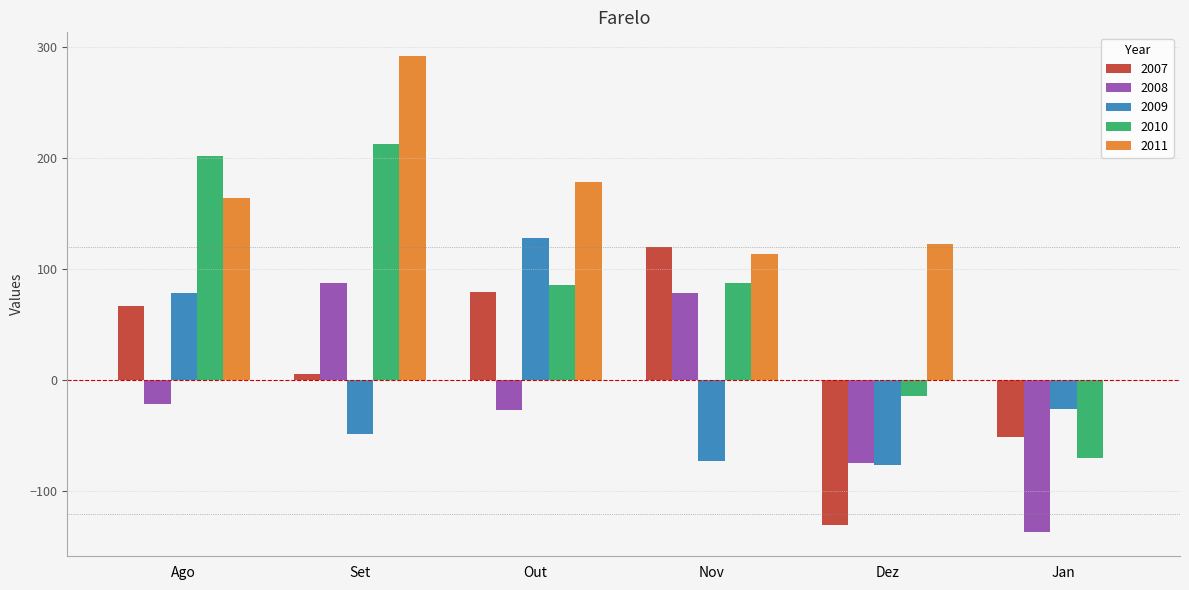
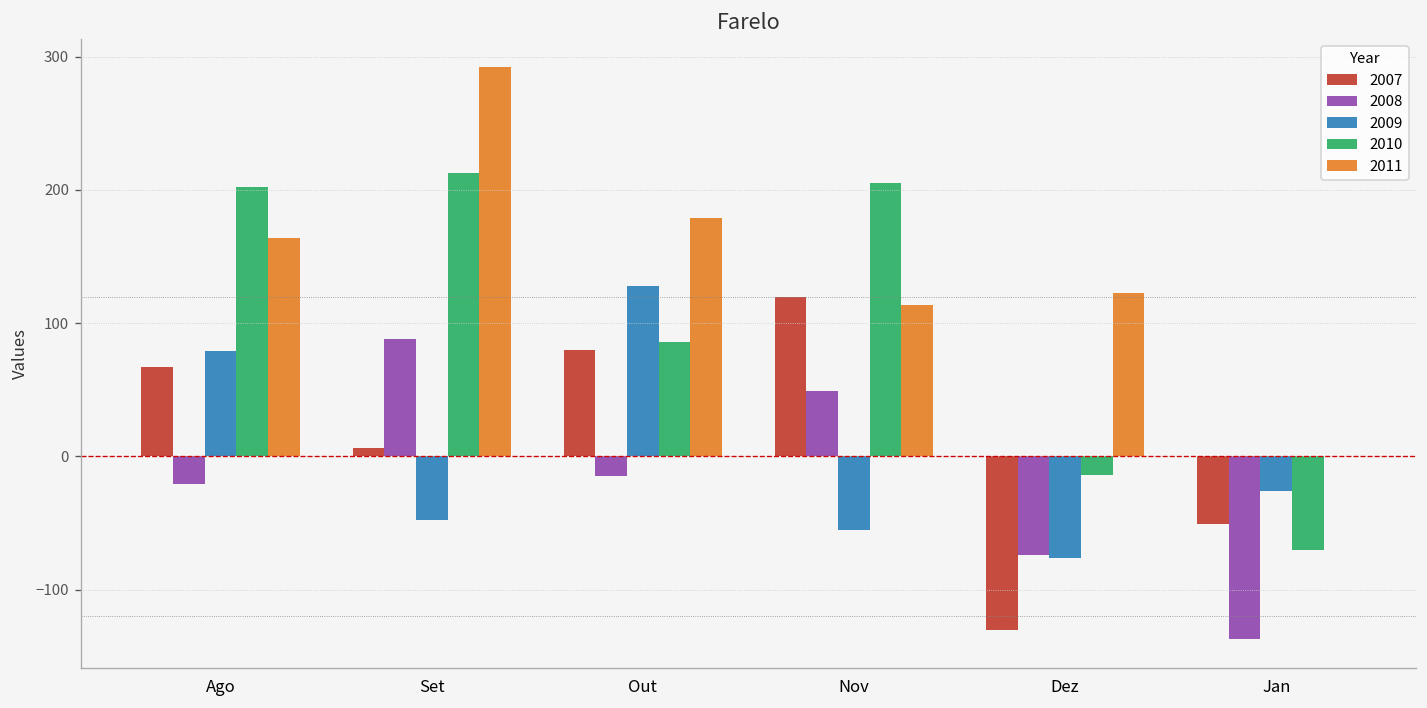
  {
    "2007": {
      "Ago": 67,
      "Set": 6,
      "Out": 80,
      "Nov": 120,
      "Dez": -130,
      "Jan": -51
    },
    "2008": {
      "Ago": -21,
      "Set": 88,
-     "Out": -27,
-     "Nov": 79,
+     "Out": -15,
+     "Nov": 49,
      "Dez": -74,
      "Jan": -137
    },
    "2009": {
      "Ago": 79,
      "Set": -48,
      "Out": 128,
-     "Nov": -73,
+     "Nov": -55,
      "Dez": -76,
      "Jan": -26
    },
    "2010": {
      "Ago": 202,
      "Set": 213,
      "Out": 86,
-     "Nov": 88,
+     "Nov": 205,
      "Dez": -14,
      "Jan": -70
    },
    "2011": {
      "Ago": 164,
      "Set": 292,
      "Out": 179,
      "Nov": 114,
      "Dez": 123,
      "Jan": 0
    }
  }
